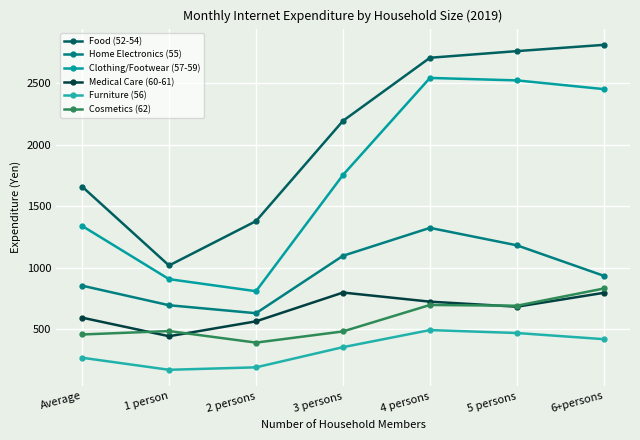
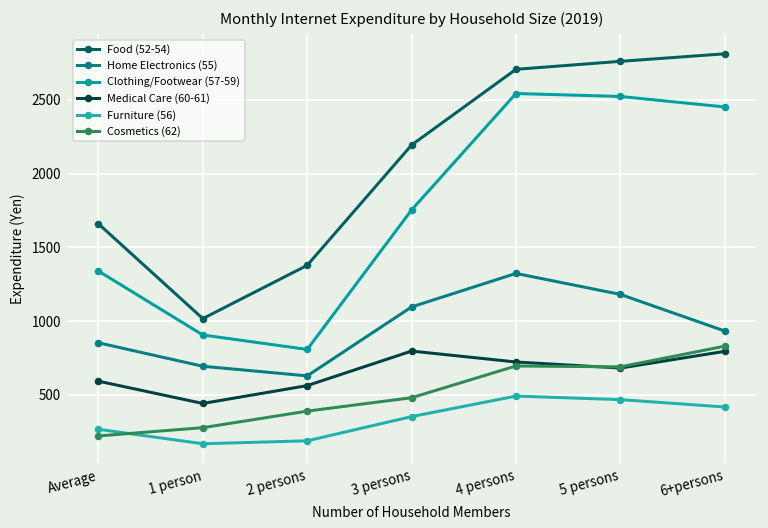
  {
    "Cosmetics (62)": {
-     "Average": 460,
-     "1 person": 480,
+     "Average": 220,
+     "1 person": 280,
      "2 persons": 390,
      "3 persons": 480,
      "4 persons": 700,
      "6+persons": 830
    }
  }
